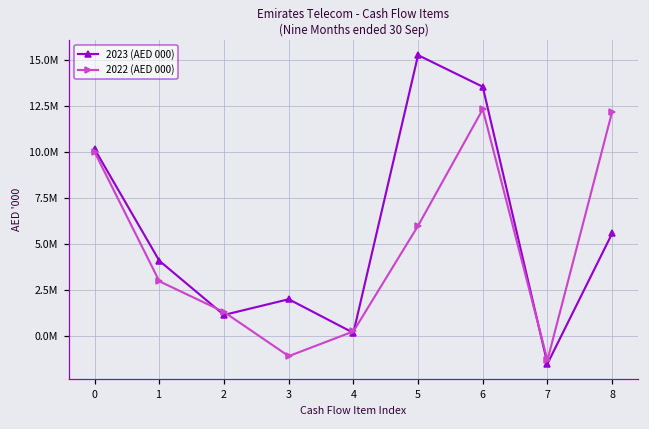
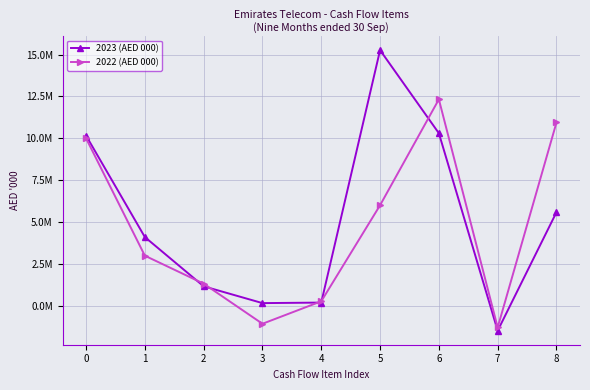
  {
    "2023 (AED 000)": {
      "0": 10200000,
      "1": 4100000,
      "2": 1200000,
-     "3": 2000000,
+     "3": 100000,
      "5": 15300000,
-     "6": 13600000,
+     "6": 10300000,
      "7": -1500000,
      "8": 5600000
    },
    "2022 (AED 000)": {
      "0": 10000000,
      "1": 3000000,
      "2": 1300000,
      "3": -1100000,
      "5": 6000000,
      "6": 12300000,
      "7": -1300000,
-     "8": 12200000
+     "8": 10900000
    }
  }
